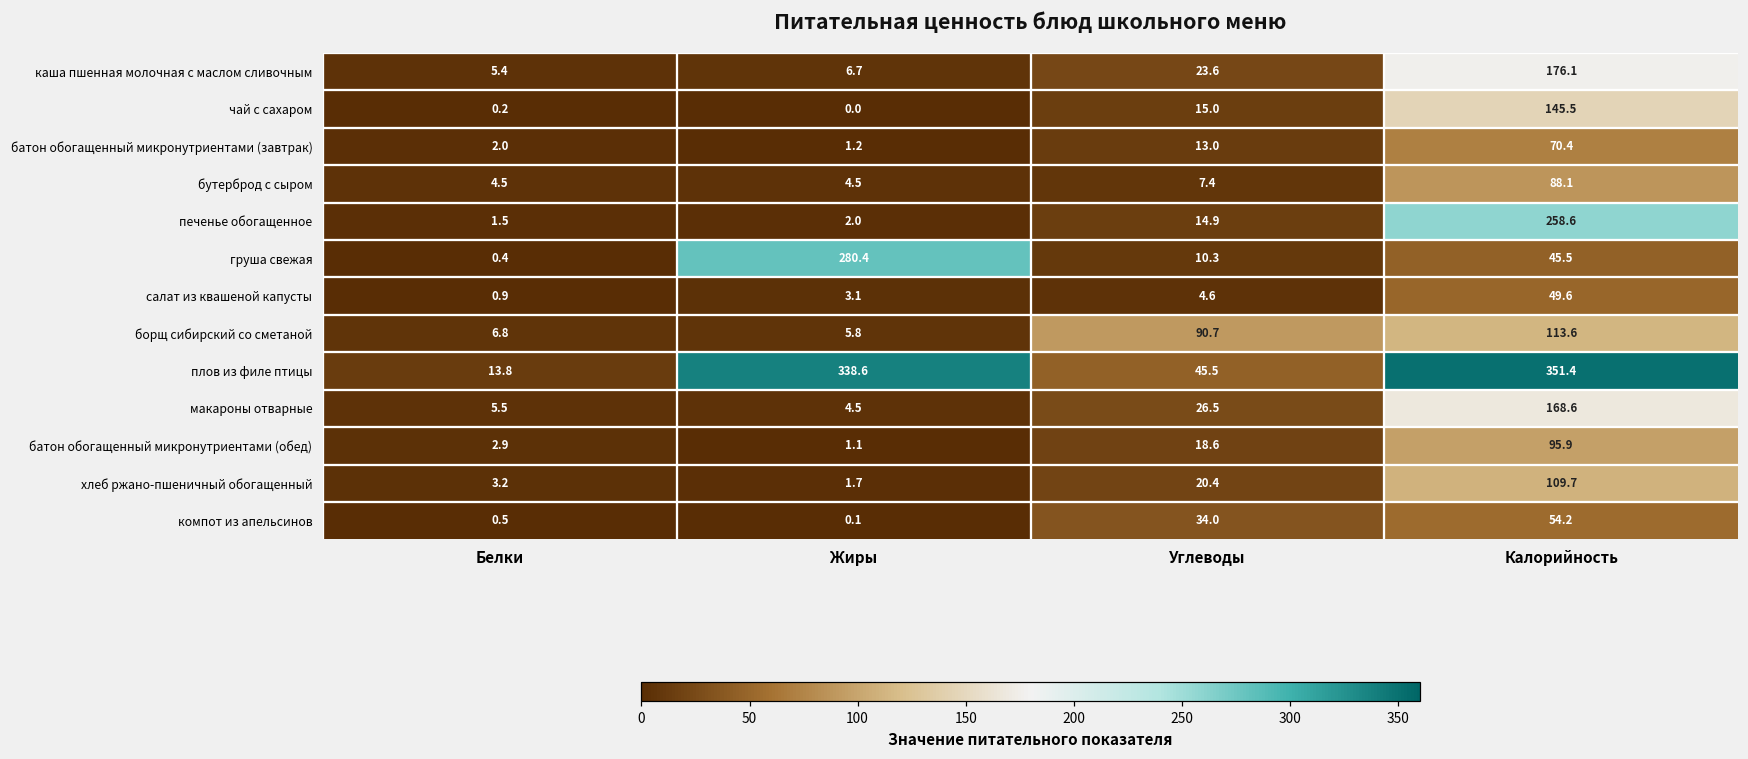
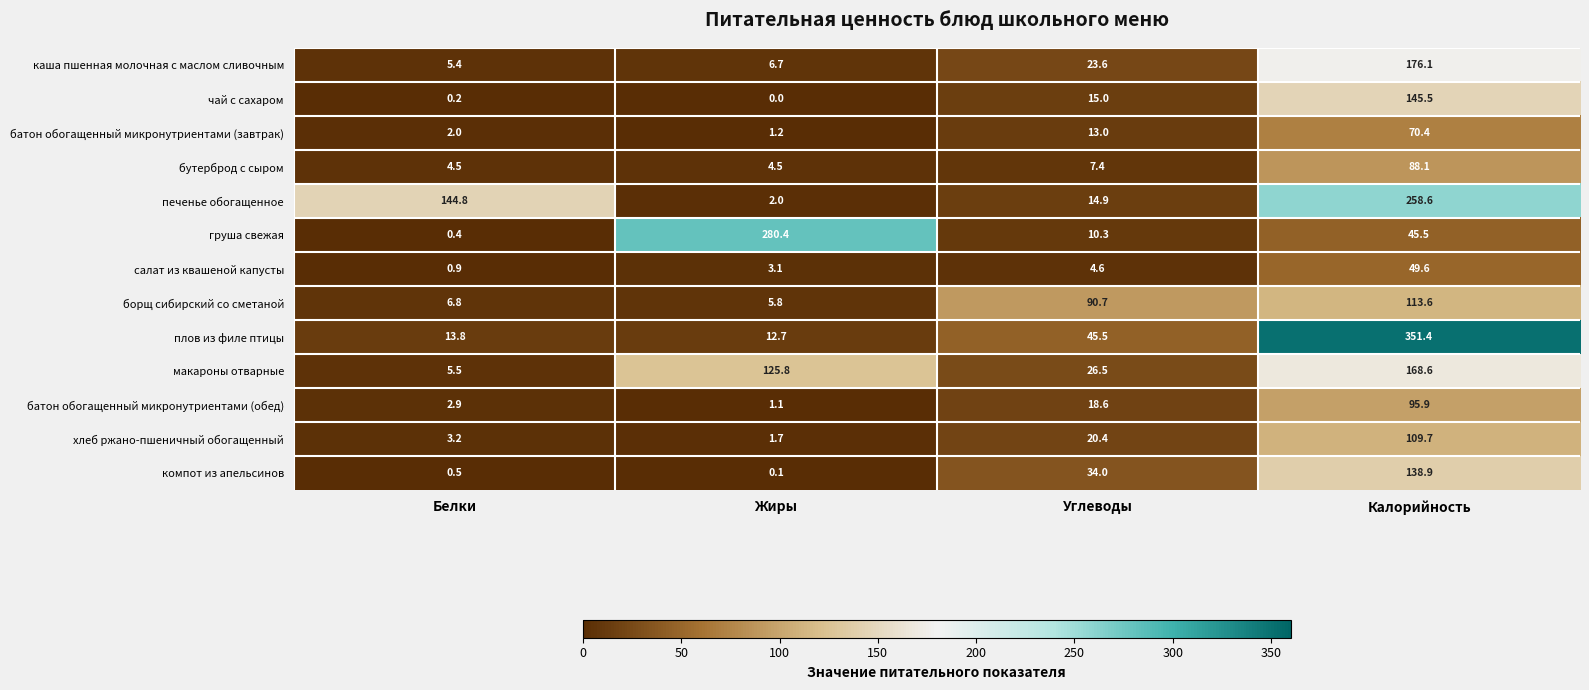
  {
    "каша пшенная молочная с маслом сливочным": {
      "Белки": 5.4,
      "Жиры": 6.7,
      "Углеводы": 23.6,
      "Калорийность": 176.1
    },
    "чай с сахаром": {
      "Белки": 0.2,
      "Жиры": 0.0,
      "Углеводы": 15.0,
      "Калорийность": 145.5
    },
    "батон обогащенный микронутриентами (завтрак)": {
      "Белки": 2.0,
      "Жиры": 1.2,
      "Углеводы": 13.0,
      "Калорийность": 70.4
    },
    "бутерброд с сыром": {
      "Белки": 4.5,
      "Жиры": 4.5,
      "Углеводы": 7.4,
      "Калорийность": 88.1
    },
    "печенье обогащенное": {
-     "Белки": 1.5,
+     "Белки": 144.8,
      "Жиры": 2.0,
      "Углеводы": 14.9,
      "Калорийность": 258.6
    },
    "груша свежая": {
      "Белки": 0.4,
      "Жиры": 280.4,
      "Углеводы": 10.3,
      "Калорийность": 45.5
    },
    "салат из квашеной капусты": {
      "Белки": 0.9,
      "Жиры": 3.1,
      "Углеводы": 4.6,
      "Калорийность": 49.6
    },
    "борщ сибирский со сметаной": {
      "Белки": 6.8,
      "Жиры": 5.8,
      "Углеводы": 90.7,
      "Калорийность": 113.6
    },
    "плов из филе птицы": {
      "Белки": 13.8,
-     "Жиры": 338.6,
+     "Жиры": 12.7,
      "Углеводы": 45.5,
      "Калорийность": 351.4
    },
    "макароны отварные": {
      "Белки": 5.5,
-     "Жиры": 4.5,
+     "Жиры": 125.8,
      "Углеводы": 26.5,
      "Калорийность": 168.6
    },
    "батон обогащенный микронутриентами (обед)": {
      "Белки": 2.9,
      "Жиры": 1.1,
      "Углеводы": 18.6,
      "Калорийность": 95.9
    },
    "хлеб ржано-пшеничный обогащенный": {
      "Белки": 3.2,
      "Жиры": 1.7,
      "Углеводы": 20.4,
      "Калорийность": 109.7
    },
    "компот из апельсинов": {
      "Белки": 0.5,
      "Жиры": 0.1,
      "Углеводы": 34.0,
-     "Калорийность": 54.2
+     "Калорийность": 138.9
    }
  }
